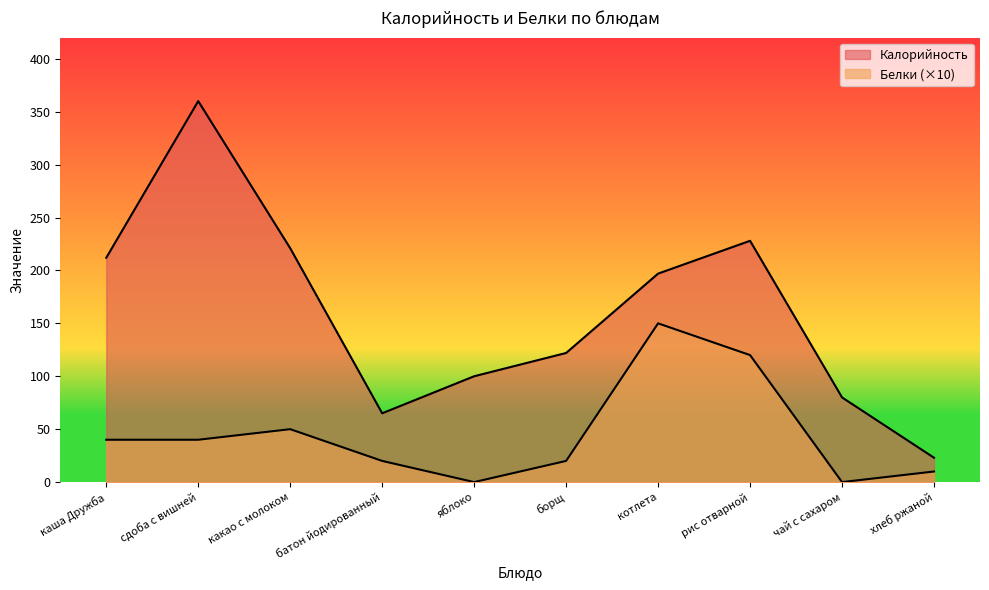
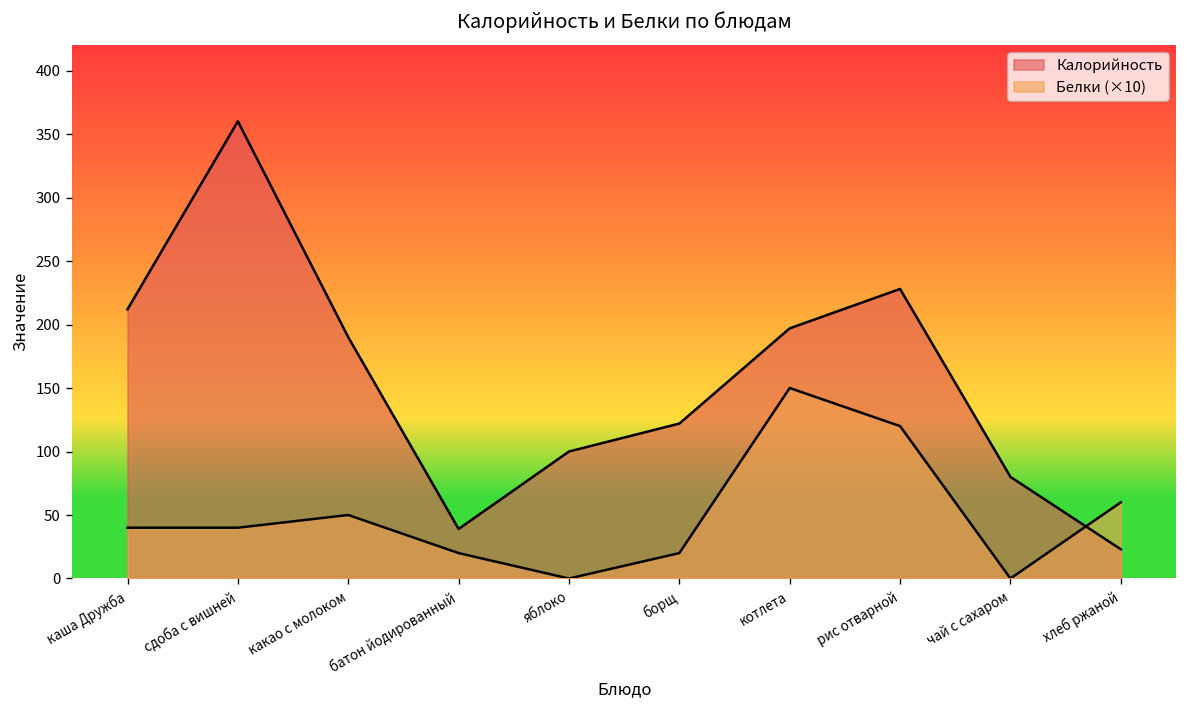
  {
    "Калорийность": {
      "каша Дружба": 212,
      "сдоба с вишней": 360,
-     "какао с молоком": 221,
-     "батон йодированный": 65,
+     "какао с молоком": 190,
+     "батон йодированный": 39,
      "яблоко": 100,
      "борщ": 122,
      "котлета": 197,
      "рис отварной": 228,
      "чай с сахаром": 80,
      "хлеб ржаной": 23
    },
    "Белки (×10)": {
      "каша Дружба": 40,
      "сдоба с вишней": 40,
      "какао с молоком": 50,
      "батон йодированный": 20,
      "яблоко": 0,
      "борщ": 20,
      "котлета": 150,
      "рис отварной": 120,
      "чай с сахаром": 0,
-     "хлеб ржаной": 10
+     "хлеб ржаной": 60
    }
  }
